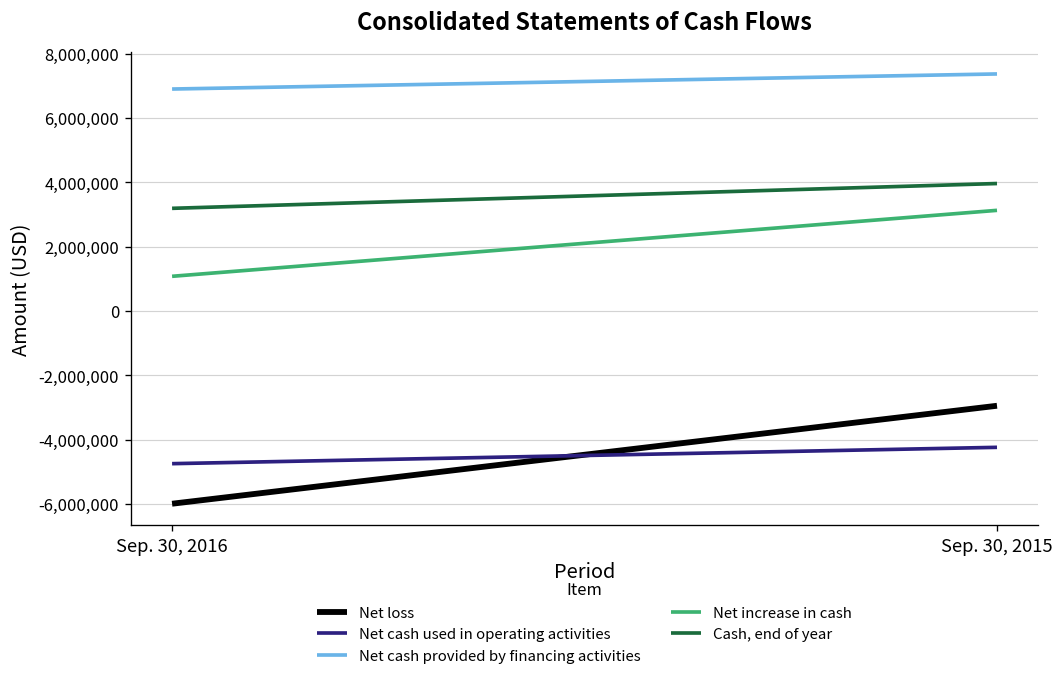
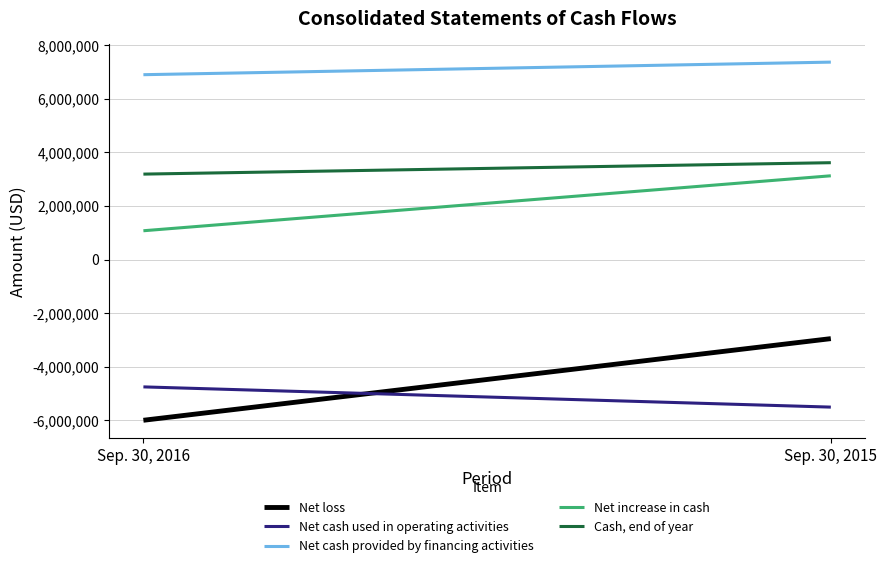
  {
    "Net loss": {
      "Sep. 30, 2016": "-6,000,000",
      "Sep. 30, 2015": "-2,900,000"
    },
    "Net cash used in operating activities": {
      "Sep. 30, 2016": "-4,700,000",
-     "Sep. 30, 2015": "-4,200,000"
+     "Sep. 30, 2015": "-5,500,000"
    },
    "Net cash provided by financing activities": {
      "Sep. 30, 2016": "6,900,000",
      "Sep. 30, 2015": "7,400,000"
    },
    "Net increase in cash": {
      "Sep. 30, 2016": "1,100,000",
      "Sep. 30, 2015": "3,100,000"
    },
    "Cash, end of year": {
      "Sep. 30, 2016": "3,200,000",
-     "Sep. 30, 2015": "4,000,000"
+     "Sep. 30, 2015": "3,600,000"
    }
  }
